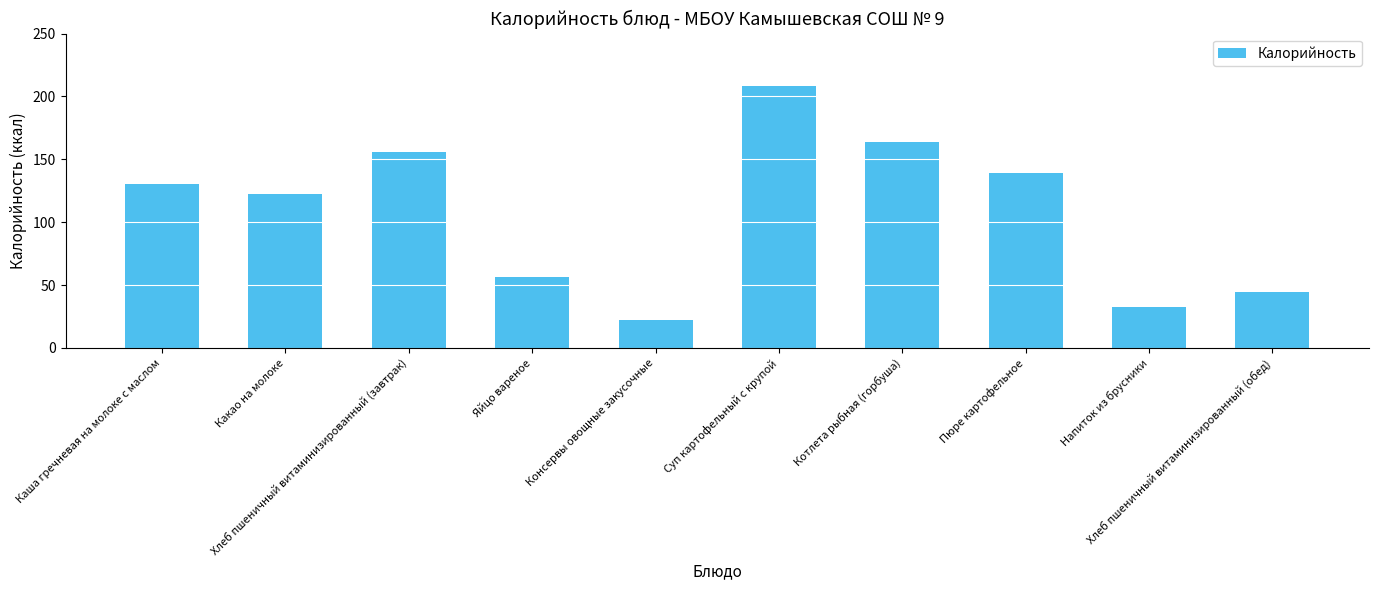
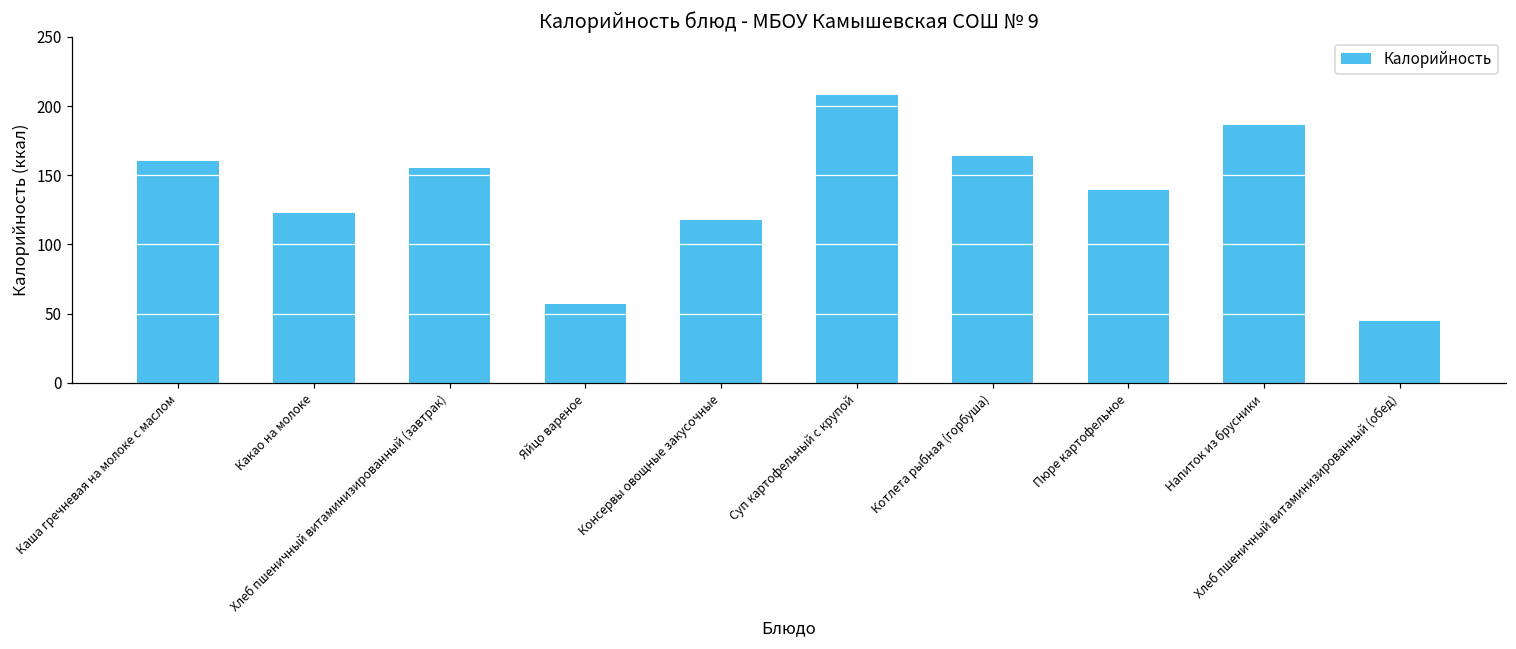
  {
-   "Каша гречневая на молоке с маслом": 131,
+   "Каша гречневая на молоке с маслом": 160,
    "Какао на молоке": 123,
    "Хлеб пшеничный витаминизированный (завтрак)": 156,
    "Яйцо вареное": 57,
-   "Консервы овощные закусочные": 22,
+   "Консервы овощные закусочные": 118,
    "Суп картофельный с крупой": 208,
    "Котлета рыбная (горбуша)": 164,
    "Пюре картофельное": 139,
-   "Напиток из брусники": 33,
+   "Напиток из брусники": 186,
    "Хлеб пшеничный витаминизированный (обед)": 44
  }
